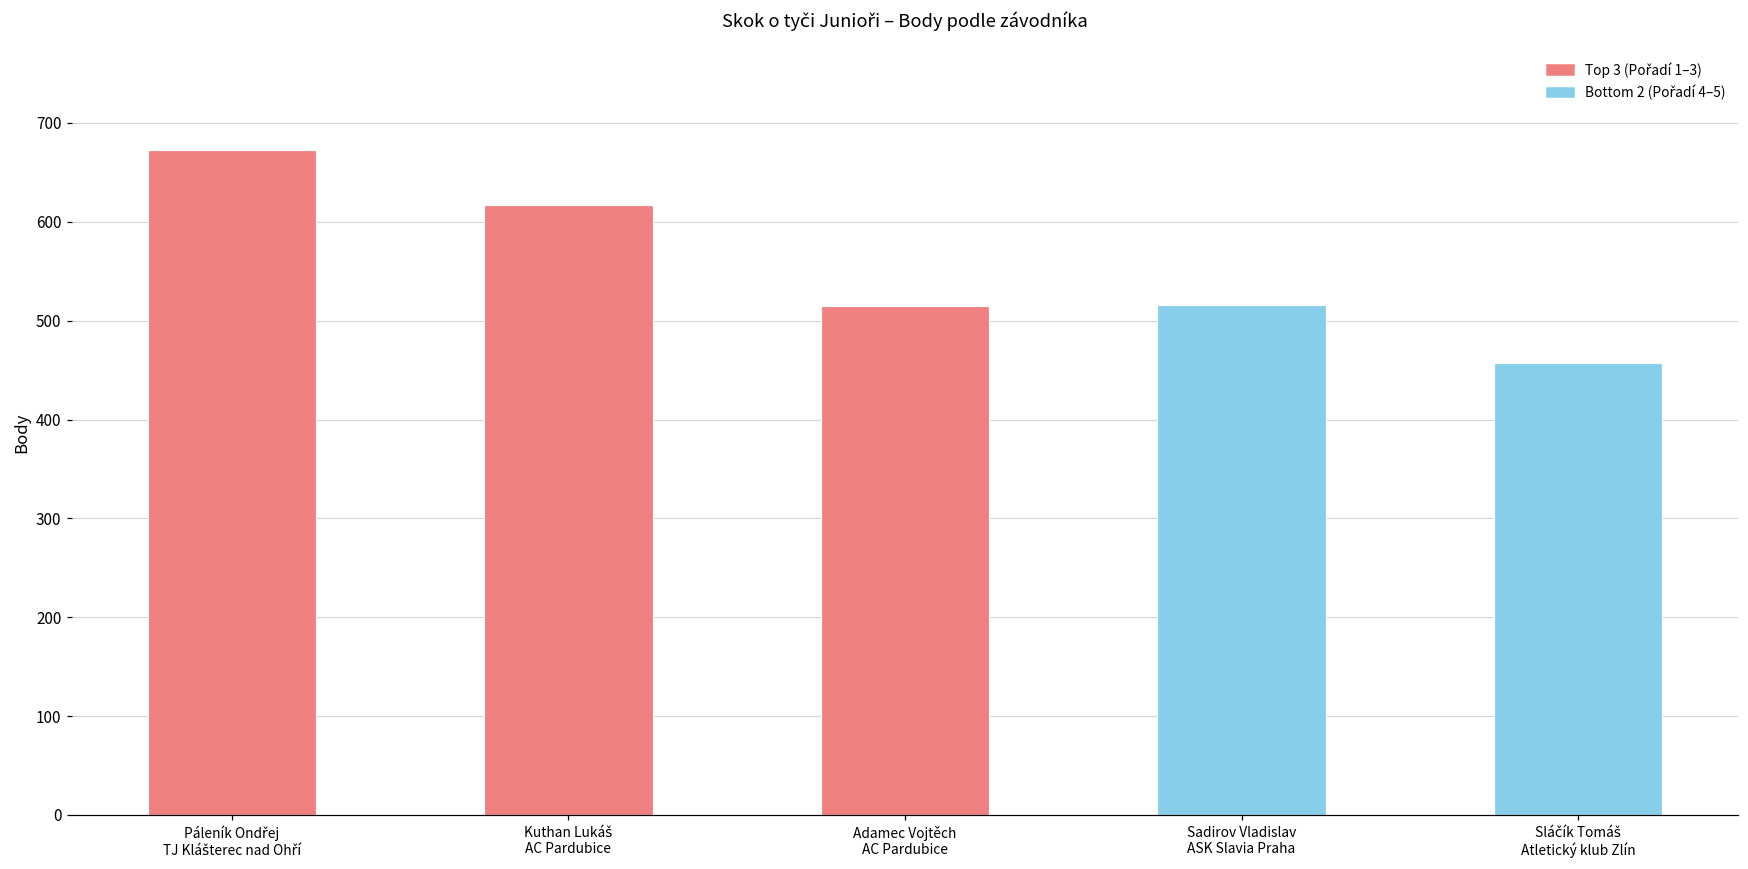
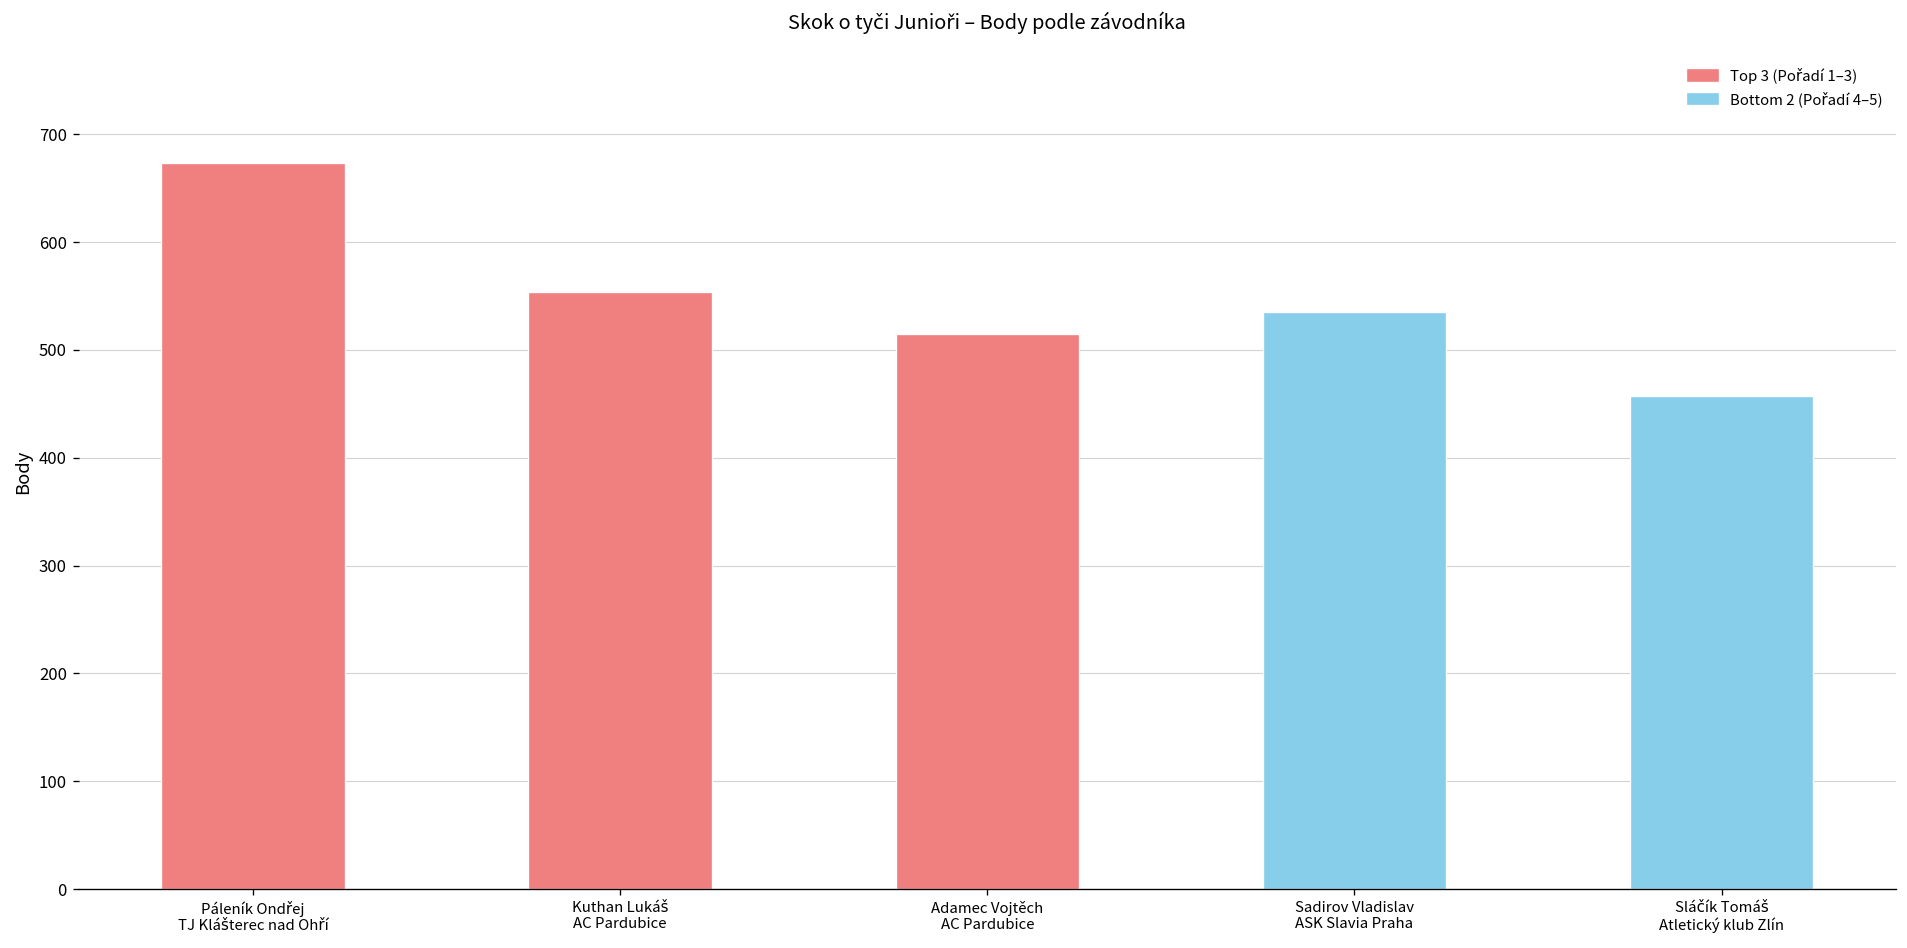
  {
    "Páleník Ondřej TJ Klášterec nad Ohří": 670,
-   "Kuthan Lukáš AC Pardubice": 620,
+   "Kuthan Lukáš AC Pardubice": 550,
    "Adamec Vojtěch AC Pardubice": 520,
-   "Sadirov Vladislav ASK Slavia Praha": 520,
+   "Sadirov Vladislav ASK Slavia Praha": 540,
    "Sláčík Tomáš Atletický klub Zlín": 460
  }
